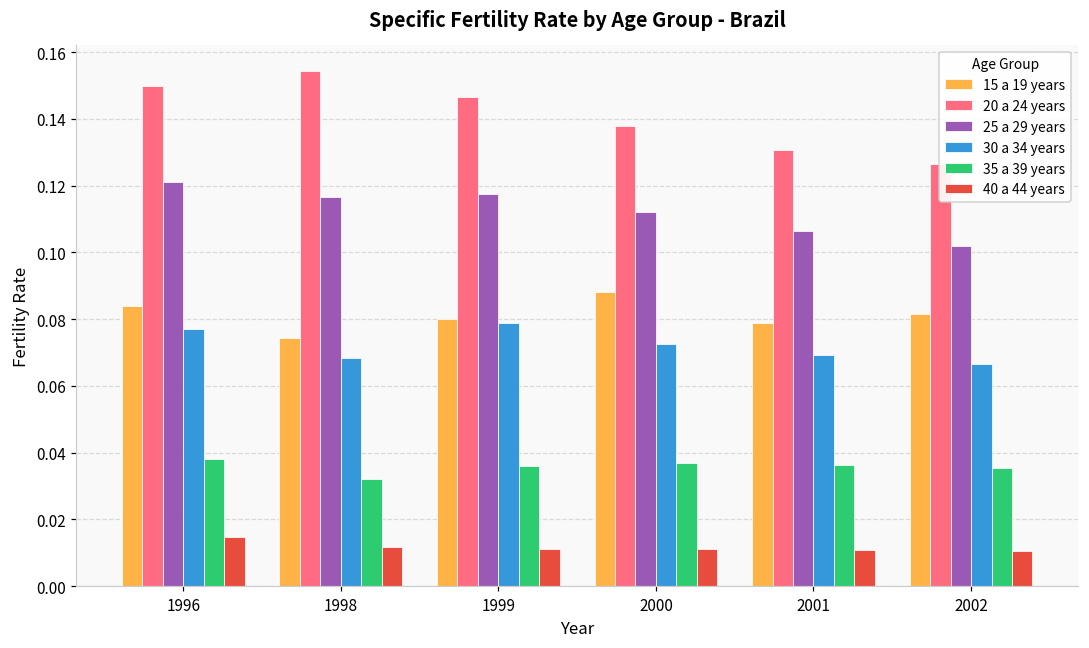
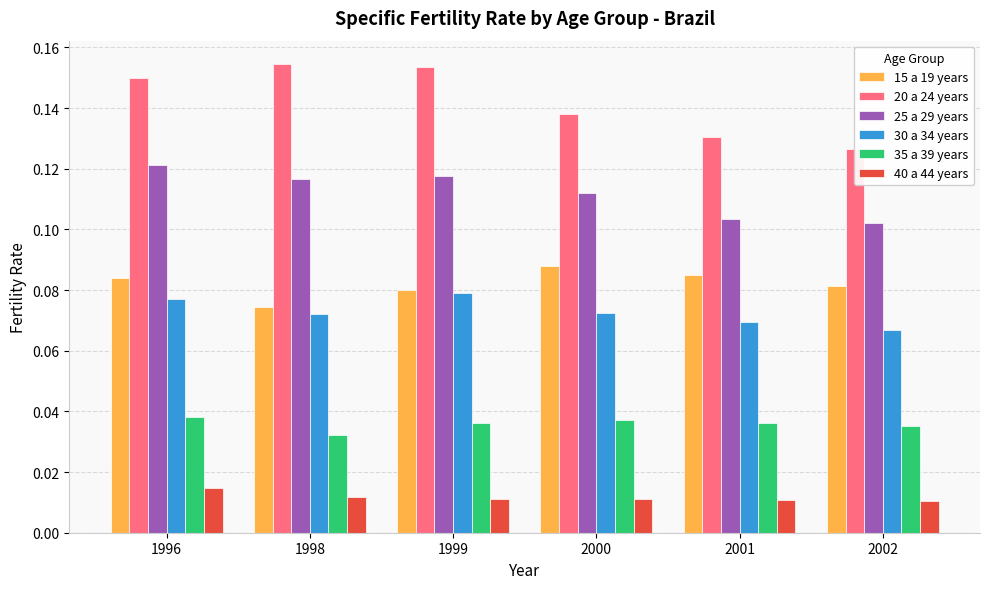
  {
    "15 a 19 years": {
      "1996": 0.084,
      "1998": 0.075,
      "1999": 0.080,
      "2000": 0.088,
-     "2001": 0.079,
+     "2001": 0.085,
      "2002": 0.082
    },
    "20 a 24 years": {
      "1996": 0.150,
      "1998": 0.155,
-     "1999": 0.147,
+     "1999": 0.153,
      "2000": 0.138,
      "2001": 0.131
    },
    "25 a 29 years": {
      "1996": 0.121,
      "1998": 0.117,
      "1999": 0.118,
      "2000": 0.112,
-     "2001": 0.106,
+     "2001": 0.103,
      "2002": 0.102
    },
    "30 a 34 years": {
      "1996": 0.077,
-     "1998": 0.068,
+     "1998": 0.072,
      "1999": 0.079,
      "2000": 0.073,
      "2001": 0.069,
      "2002": 0.067
    },
    "35 a 39 years": {
      "1996": 0.038,
      "1998": 0.032,
      "1999": 0.036,
      "2000": 0.037,
      "2001": 0.036,
      "2002": 0.035
    },
    "40 a 44 years": {
      "1996": 0.015,
      "1998": 0.012,
      "1999": 0.011,
      "2000": 0.011,
      "2001": 0.011,
      "2002": 0.011
    }
  }
